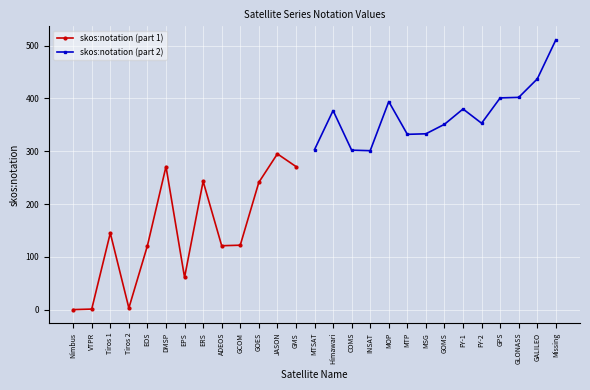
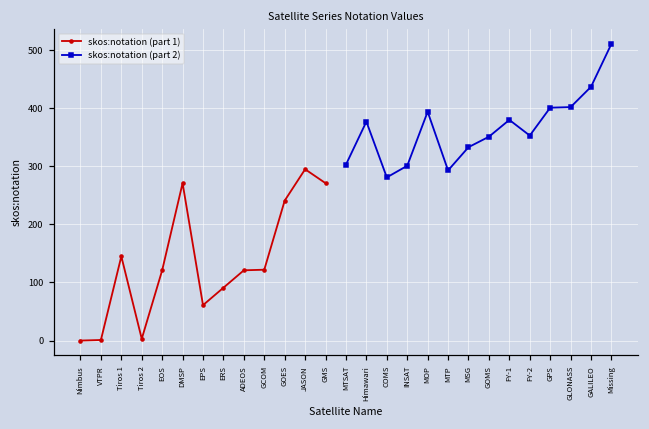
  {
    "skos:notation (part 1)": {
      "Nimbus": 0,
      "VTPR": 0,
      "Tiros 1": 150,
      "Tiros 2": 0,
      "EOS": 120,
      "DMSP": 270,
      "EPS": 60,
-     "ERS": 240,
+     "ERS": 90,
      "ADEOS": 120,
      "GCOM": 120,
      "GOES": 240,
      "JASON": 300,
      "GMS": 270
    },
    "skos:notation (part 2)": {
      "MTSAT": 300,
      "Himawari": 380,
-     "COMS": 300,
+     "COMS": 280,
      "INSAT": 300,
      "MOP": 390,
-     "MTP": 330,
+     "MTP": 290,
      "MSG": 330,
      "GOMS": 350,
      "FY-1": 380,
      "FY-2": 350,
      "GPS": 400,
      "GLONASS": 400,
      "GALILEO": 440,
      "Missing": 510
    }
  }
